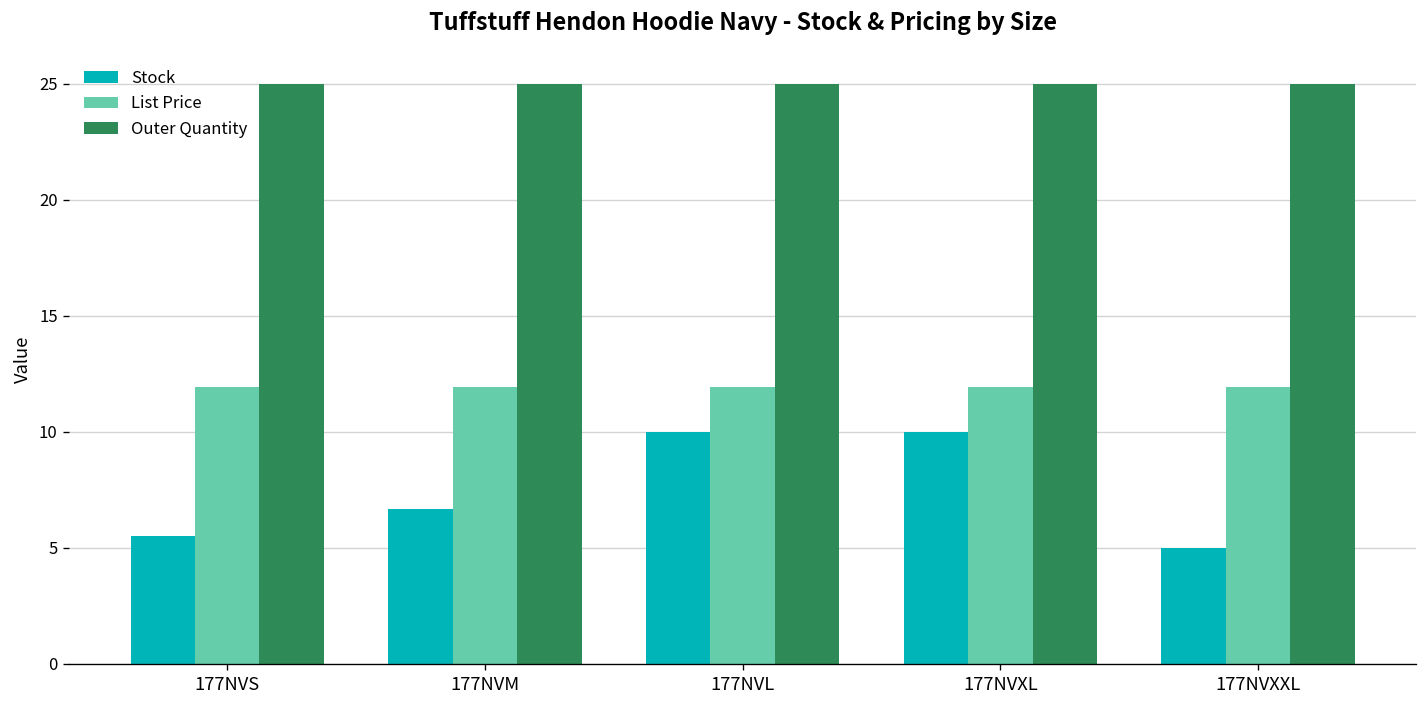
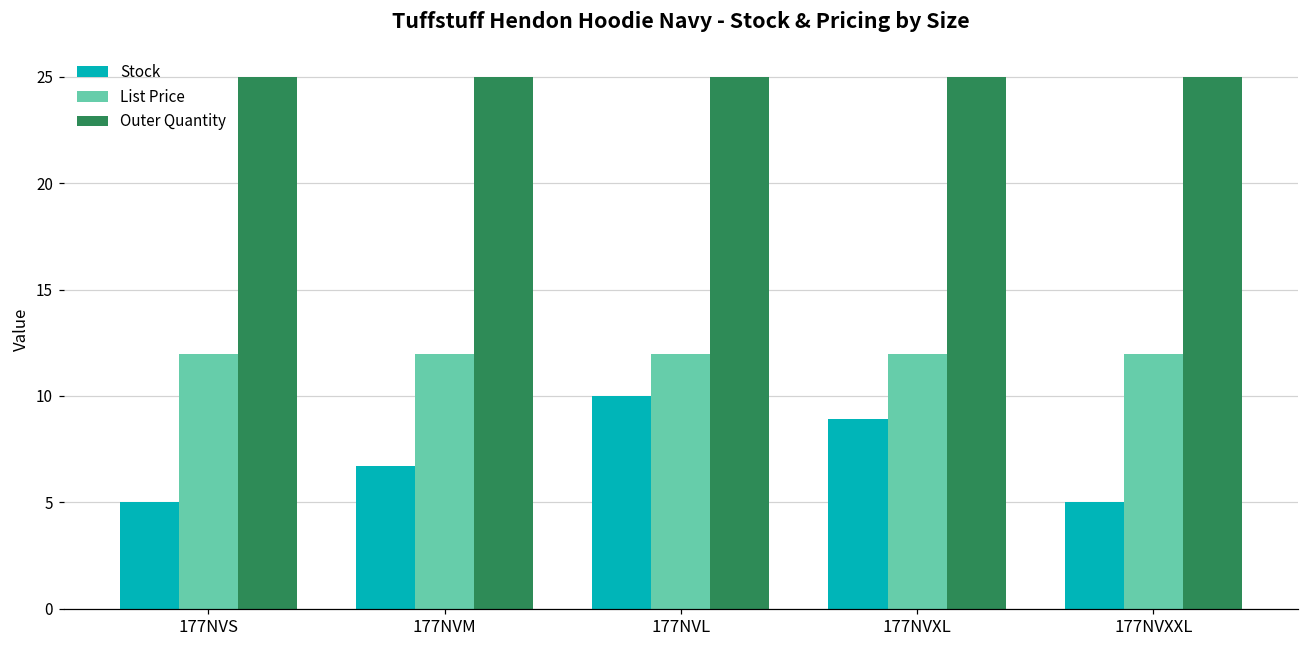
  {
    "Stock": {
-     "177NVS": 5.5,
+     "177NVS": 5.0,
      "177NVM": 6.7,
      "177NVL": 10.0,
-     "177NVXL": 10.0,
+     "177NVXL": 8.9,
      "177NVXXL": 5.0
    },
    "List Price": {
      "177NVS": 12.0,
      "177NVM": 12.0,
      "177NVL": 12.0,
      "177NVXL": 12.0,
      "177NVXXL": 12.0
    },
    "Outer Quantity": {
      "177NVS": 25.0,
      "177NVM": 25.0,
      "177NVL": 25.0,
      "177NVXL": 25.0,
      "177NVXXL": 25.0
    }
  }
